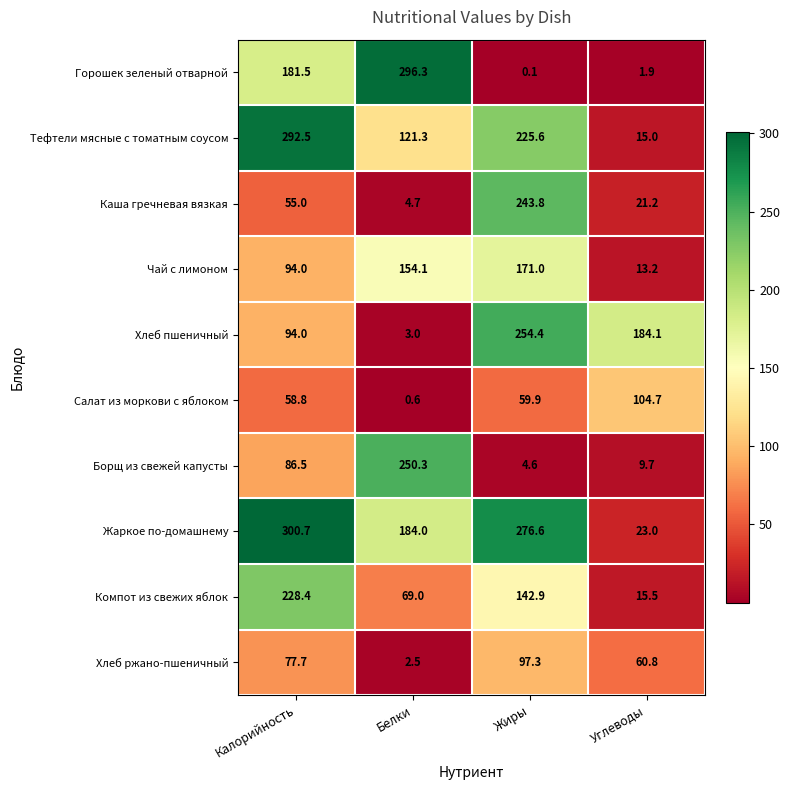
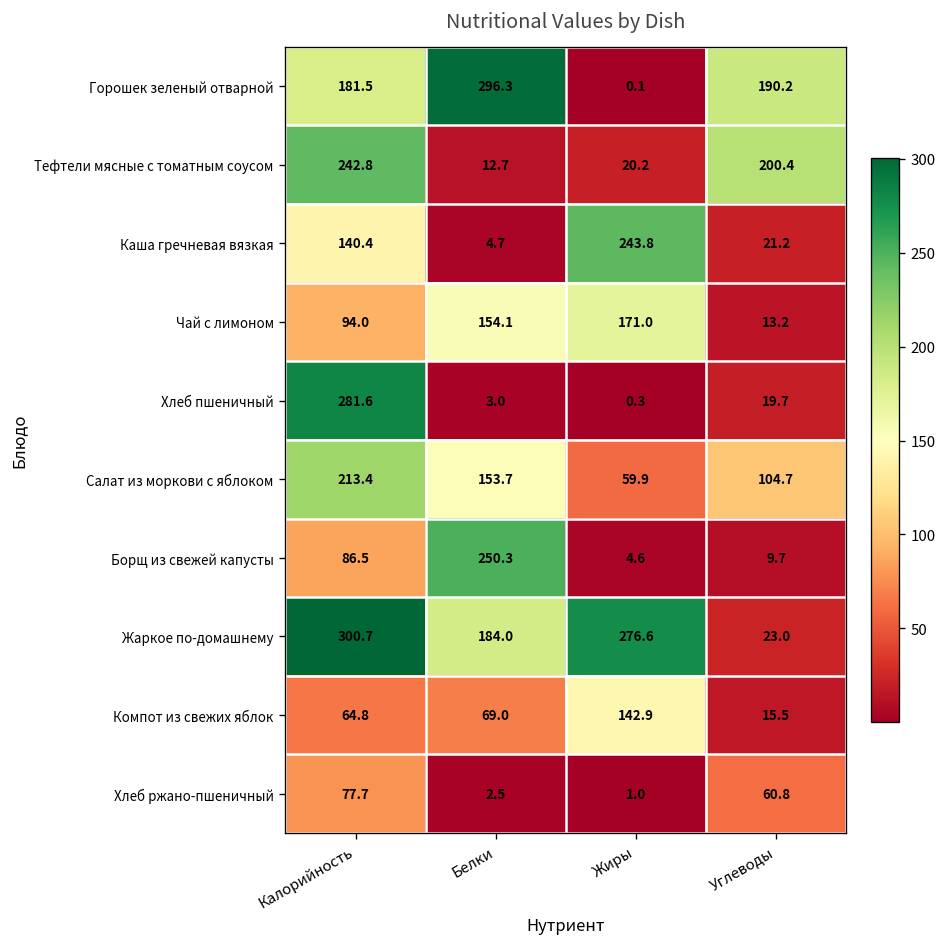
  {
    "Горошек зеленый отварной": {
      "Калорийность": 181.5,
      "Белки": 296.3,
      "Жиры": 0.1,
-     "Углеводы": 1.9
+     "Углеводы": 190.2
    },
    "Тефтели мясные с томатным соусом": {
-     "Калорийность": 292.5,
-     "Белки": 121.3,
-     "Жиры": 225.6,
-     "Углеводы": 15.0
+     "Калорийность": 242.8,
+     "Белки": 12.7,
+     "Жиры": 20.2,
+     "Углеводы": 200.4
    },
    "Каша гречневая вязкая": {
-     "Калорийность": 55.0,
+     "Калорийность": 140.4,
      "Белки": 4.7,
      "Жиры": 243.8,
      "Углеводы": 21.2
    },
    "Чай с лимоном": {
      "Калорийность": 94.0,
      "Белки": 154.1,
      "Жиры": 171.0,
      "Углеводы": 13.2
    },
    "Хлеб пшеничный": {
-     "Калорийность": 94.0,
+     "Калорийность": 281.6,
      "Белки": 3.0,
-     "Жиры": 254.4,
-     "Углеводы": 184.1
+     "Жиры": 0.3,
+     "Углеводы": 19.7
    },
    "Салат из моркови с яблоком": {
-     "Калорийность": 58.8,
-     "Белки": 0.6,
+     "Калорийность": 213.4,
+     "Белки": 153.7,
      "Жиры": 59.9,
      "Углеводы": 104.7
    },
    "Борщ из свежей капусты": {
      "Калорийность": 86.5,
      "Белки": 250.3,
      "Жиры": 4.6,
      "Углеводы": 9.7
    },
    "Жаркое по-домашнему": {
      "Калорийность": 300.7,
      "Белки": 184.0,
      "Жиры": 276.6,
      "Углеводы": 23.0
    },
    "Компот из свежих яблок": {
-     "Калорийность": 228.4,
+     "Калорийность": 64.8,
      "Белки": 69.0,
      "Жиры": 142.9,
      "Углеводы": 15.5
    },
    "Хлеб ржано-пшеничный": {
      "Калорийность": 77.7,
      "Белки": 2.5,
-     "Жиры": 97.3,
+     "Жиры": 1.0,
      "Углеводы": 60.8
    }
  }
